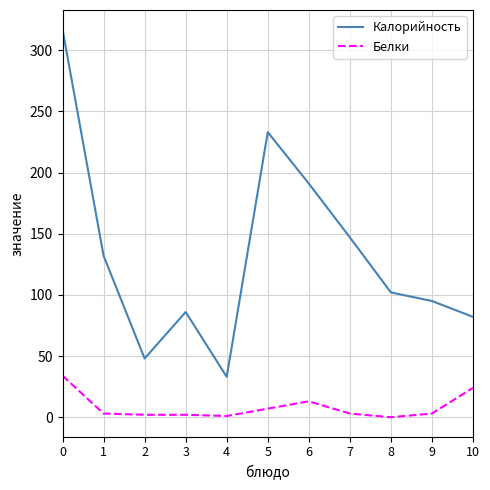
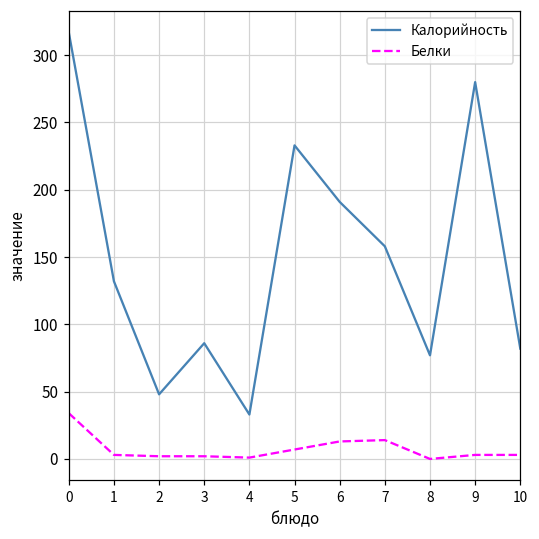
  {
    "Калорийность": {
      "0": 317,
      "1": 132,
      "2": 48,
      "3": 86,
      "4": 33,
      "5": 233,
      "6": 191,
-     "7": 147,
-     "8": 102,
-     "9": 95,
+     "7": 158,
+     "8": 77,
+     "9": 280,
      "10": 82
    },
    "Белки": {
      "0": 34,
      "1": 3,
      "2": 2,
      "3": 2,
      "4": 1,
      "5": 7,
      "6": 13,
-     "7": 3,
+     "7": 14,
      "8": 0,
      "9": 3,
-     "10": 24
+     "10": 3
    }
  }
